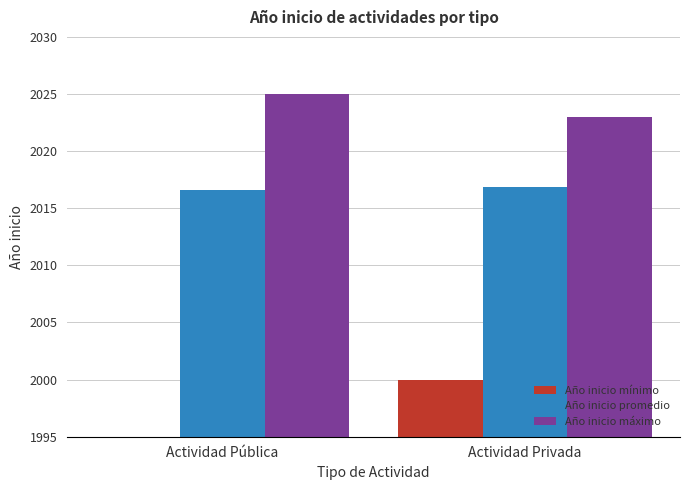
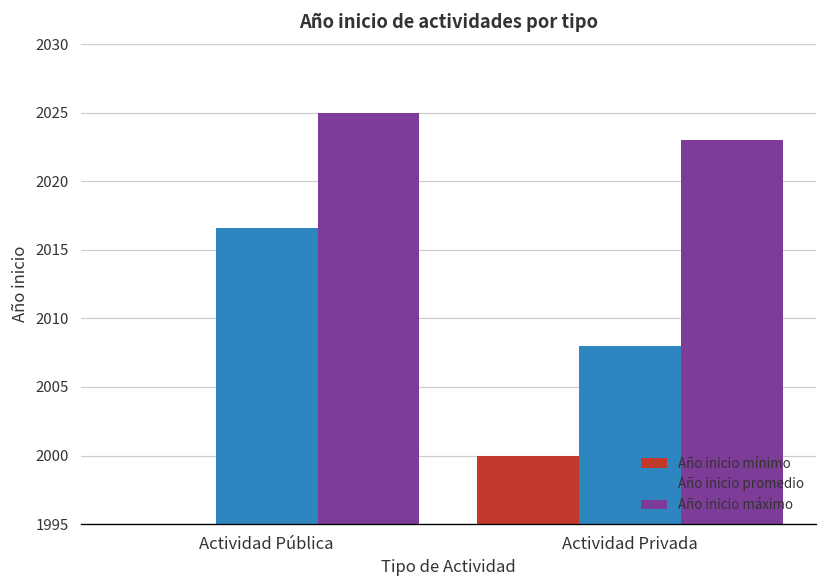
  {
    "Año inicio mínimo": {
      "Actividad Privada": 2000.0
    },
    "Año inicio promedio": {
      "Actividad Pública": 2016.6,
-     "Actividad Privada": 2016.9
+     "Actividad Privada": 2008.0
    },
    "Año inicio máximo": {
      "Actividad Pública": 2025.0,
      "Actividad Privada": 2023.0
    }
  }
